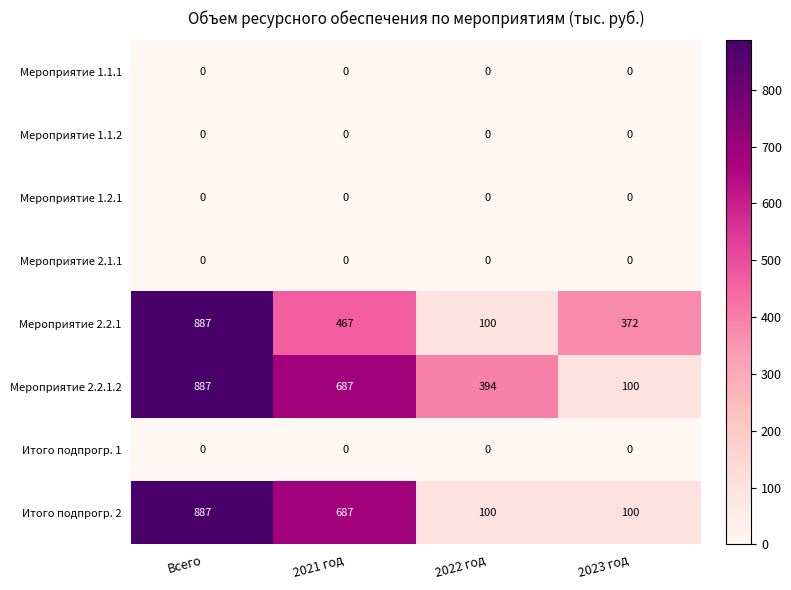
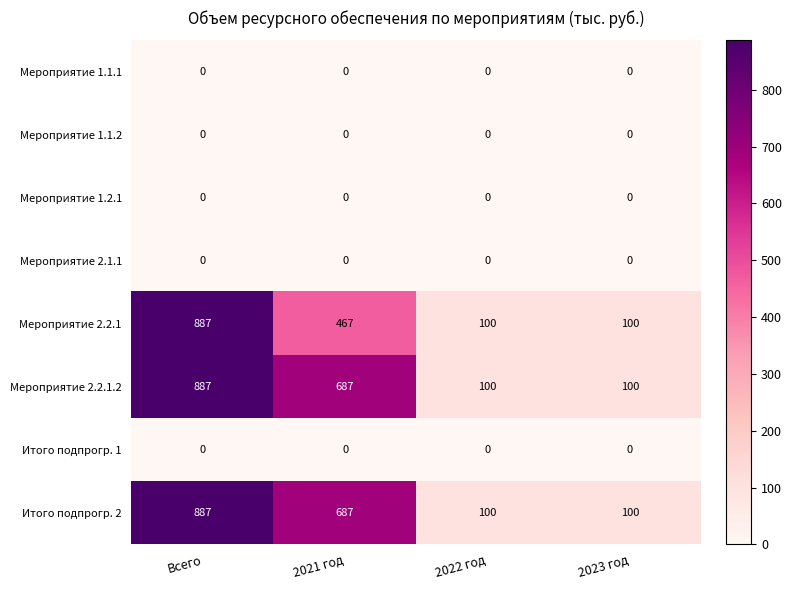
  {
    "Мероприятие 1.1.1": {
      "Всего": 0,
      "2021 год": 0,
      "2022 год": 0,
      "2023 год": 0
    },
    "Мероприятие 1.1.2": {
      "Всего": 0,
      "2021 год": 0,
      "2022 год": 0,
      "2023 год": 0
    },
    "Мероприятие 1.2.1": {
      "Всего": 0,
      "2021 год": 0,
      "2022 год": 0,
      "2023 год": 0
    },
    "Мероприятие 2.1.1": {
      "Всего": 0,
      "2021 год": 0,
      "2022 год": 0,
      "2023 год": 0
    },
    "Мероприятие 2.2.1": {
      "Всего": 887,
      "2021 год": 467,
      "2022 год": 100,
-     "2023 год": 372
+     "2023 год": 100
    },
    "Мероприятие 2.2.1.2": {
      "Всего": 887,
      "2021 год": 687,
-     "2022 год": 394,
+     "2022 год": 100,
      "2023 год": 100
    },
    "Итого подпрогр. 1": {
      "Всего": 0,
      "2021 год": 0,
      "2022 год": 0,
      "2023 год": 0
    },
    "Итого подпрогр. 2": {
      "Всего": 887,
      "2021 год": 687,
      "2022 год": 100,
      "2023 год": 100
    }
  }
